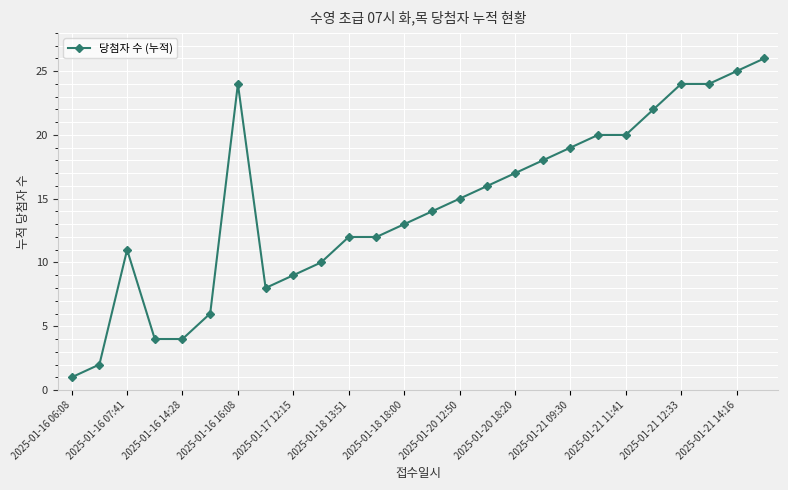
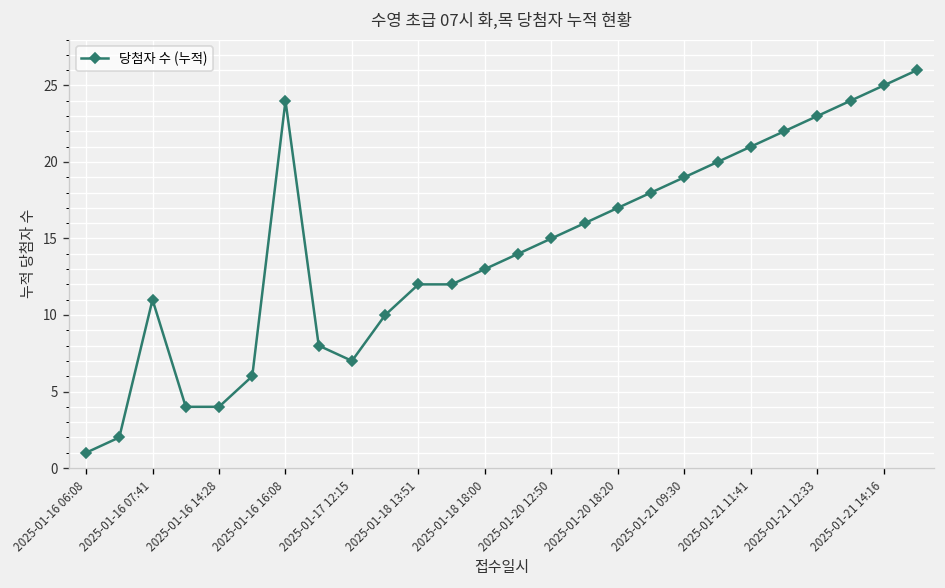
  {
    "2025-01-16 06:08": 1,
    "2025-01-16 07:41": 11,
    "2025-01-16 14:28": 4,
    "2025-01-16 16:08": 24,
-   "2025-01-17 12:15": 9,
+   "2025-01-17 12:15": 7,
    "2025-01-18 13:51": 12,
    "2025-01-18 18:00": 13,
    "2025-01-20 12:50": 15,
    "2025-01-20 18:20": 17,
    "2025-01-21 09:30": 19,
-   "2025-01-21 11:41": 20,
-   "2025-01-21 12:33": 24,
+   "2025-01-21 11:41": 21,
+   "2025-01-21 12:33": 23,
    "2025-01-21 14:16": 25
  }
